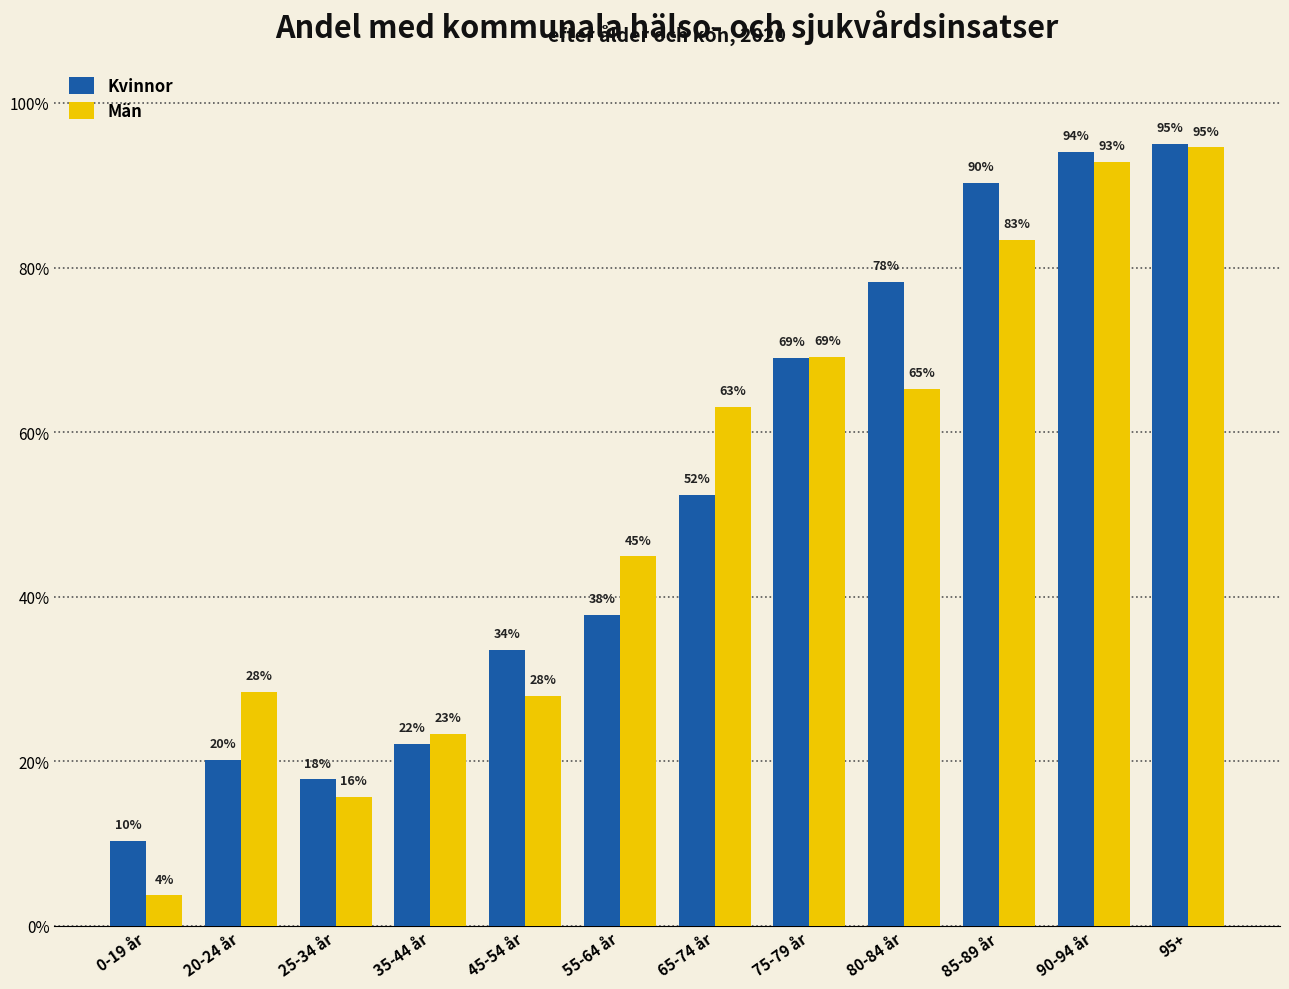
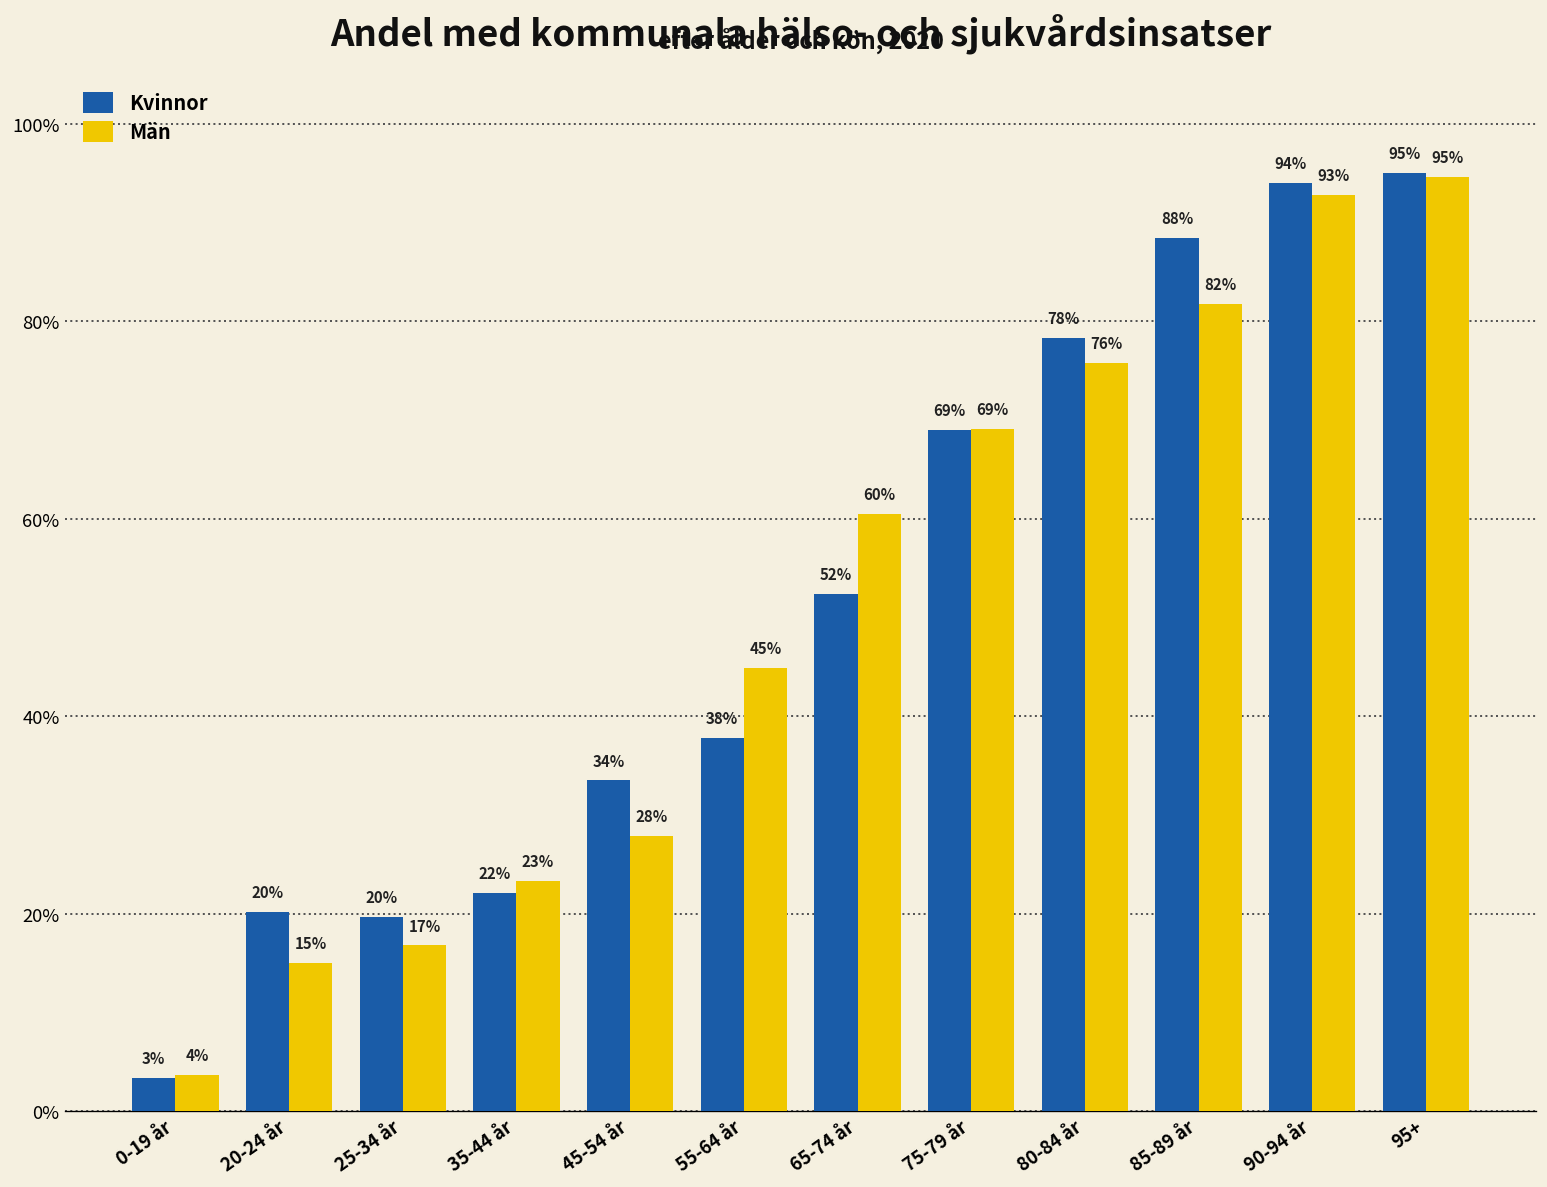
  {
    "Kvinnor": {
-     "0-19 år": "10%",
+     "0-19 år": "3%",
      "20-24 år": "20%",
-     "25-34 år": "18%",
+     "25-34 år": "20%",
      "35-44 år": "22%",
      "45-54 år": "34%",
      "55-64 år": "38%",
      "65-74 år": "52%",
      "75-79 år": "69%",
      "80-84 år": "78%",
-     "85-89 år": "90%",
+     "85-89 år": "88%",
      "90-94 år": "94%",
      "95+": "95%"
    },
    "Män": {
      "0-19 år": "4%",
-     "20-24 år": "28%",
-     "25-34 år": "16%",
+     "20-24 år": "15%",
+     "25-34 år": "17%",
      "35-44 år": "23%",
      "45-54 år": "28%",
      "55-64 år": "45%",
-     "65-74 år": "63%",
+     "65-74 år": "60%",
      "75-79 år": "69%",
-     "80-84 år": "65%",
-     "85-89 år": "83%",
+     "80-84 år": "76%",
+     "85-89 år": "82%",
      "90-94 år": "93%",
      "95+": "95%"
    }
  }
